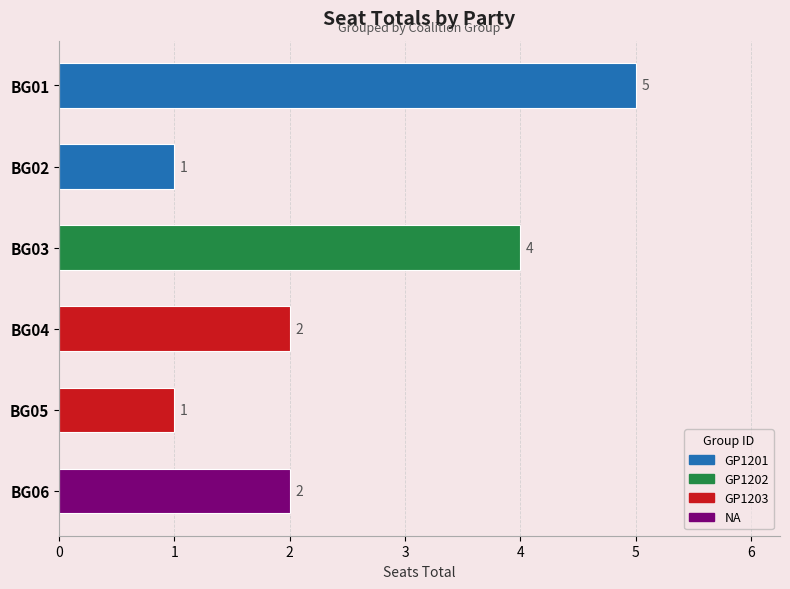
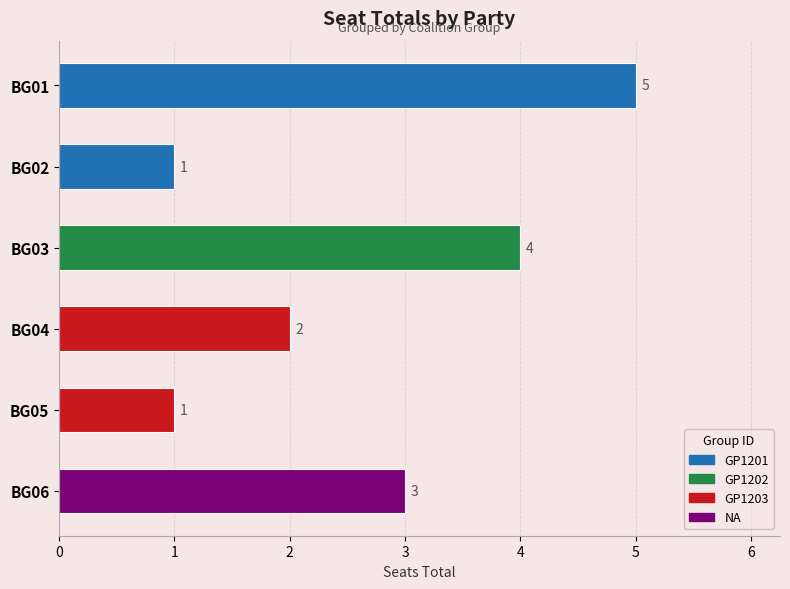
  {
    "BG01": 5,
    "BG02": 1,
    "BG03": 4,
    "BG04": 2,
    "BG05": 1,
-   "BG06": 2
+   "BG06": 3
  }
